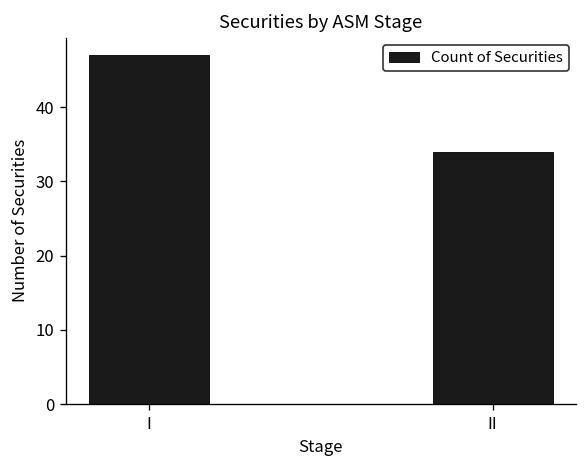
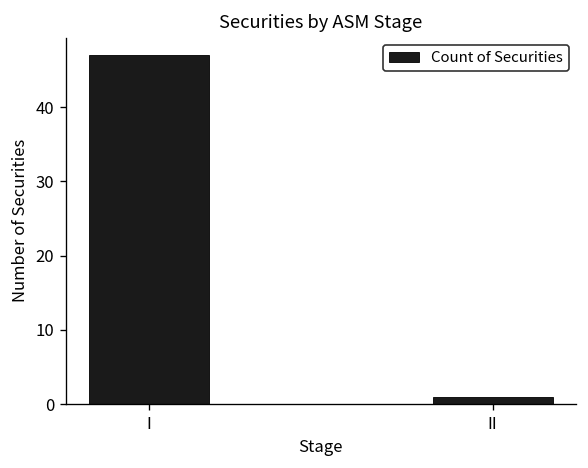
  {
    "I": 47,
-   "II": 34
+   "II": 1
  }
